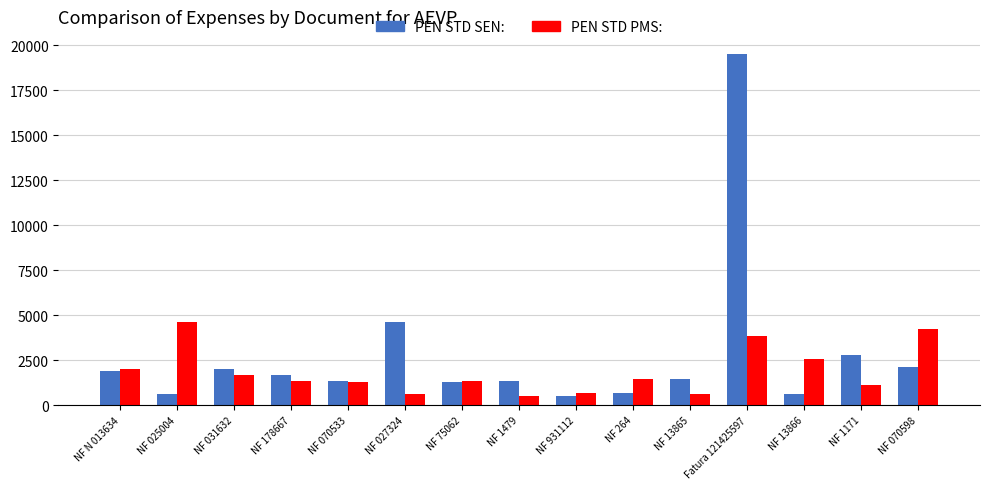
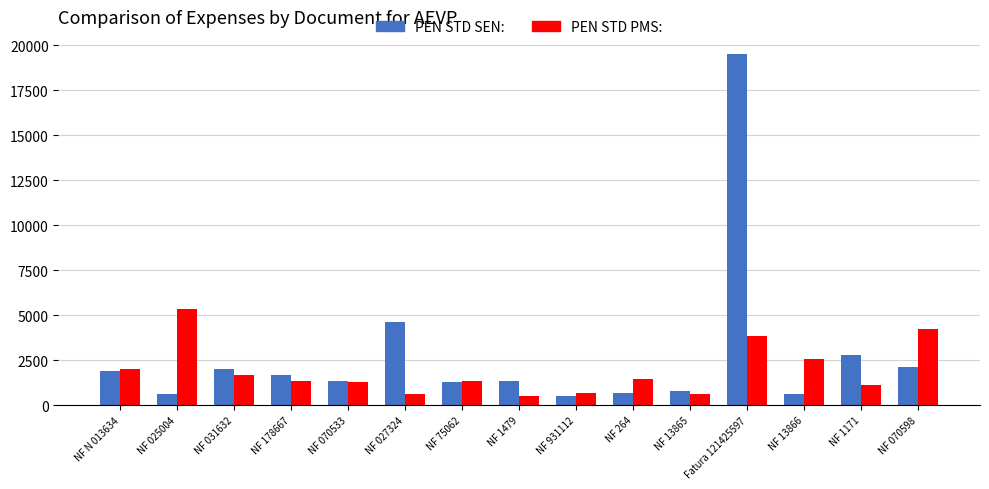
  {
    "PEN STD SEN:": {
      "NF N 013634": 1900,
      "NF 025004": 600,
      "NF 031632": 2000,
      "NF 178667": 1700,
      "NF 070533": 1400,
      "NF 027324": 4600,
      "NF 75062": 1300,
      "NF 1479": 1300,
      "NF 931112": 500,
      "NF 264": 700,
-     "NF 13865": 1500,
+     "NF 13865": 800,
      "Fatura 121425597": 19500,
      "NF 13866": 600,
      "NF 1171": 2800,
      "NF 070598": 2100
    },
    "PEN STD PMS:": {
      "NF N 013634": 2000,
-     "NF 025004": 4600,
+     "NF 025004": 5400,
      "NF 031632": 1700,
      "NF 178667": 1400,
      "NF 070533": 1300,
      "NF 027324": 600,
      "NF 75062": 1300,
      "NF 1479": 500,
      "NF 931112": 700,
      "NF 264": 1500,
      "NF 13865": 600,
      "Fatura 121425597": 3800,
      "NF 13866": 2600,
      "NF 1171": 1100,
      "NF 070598": 4200
    }
  }
